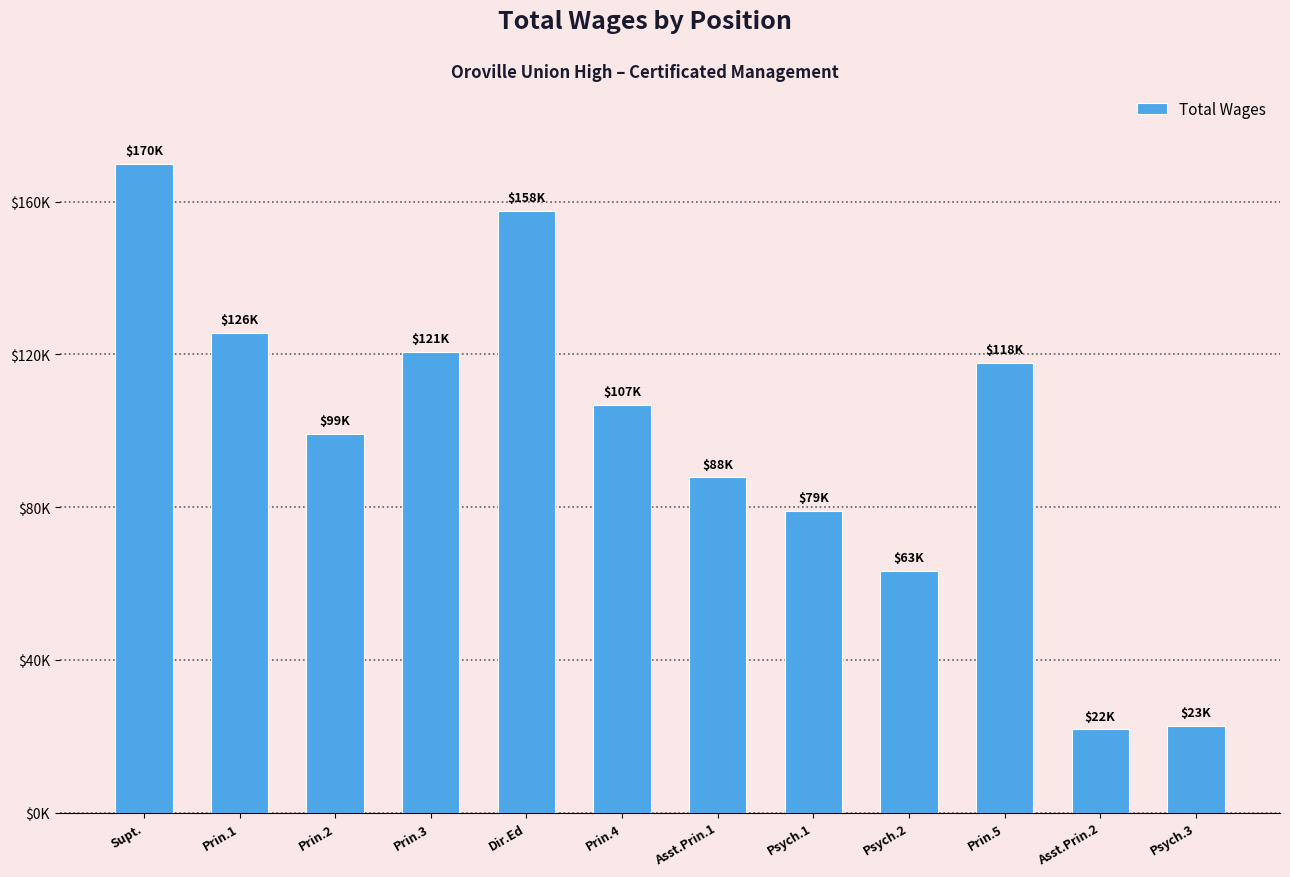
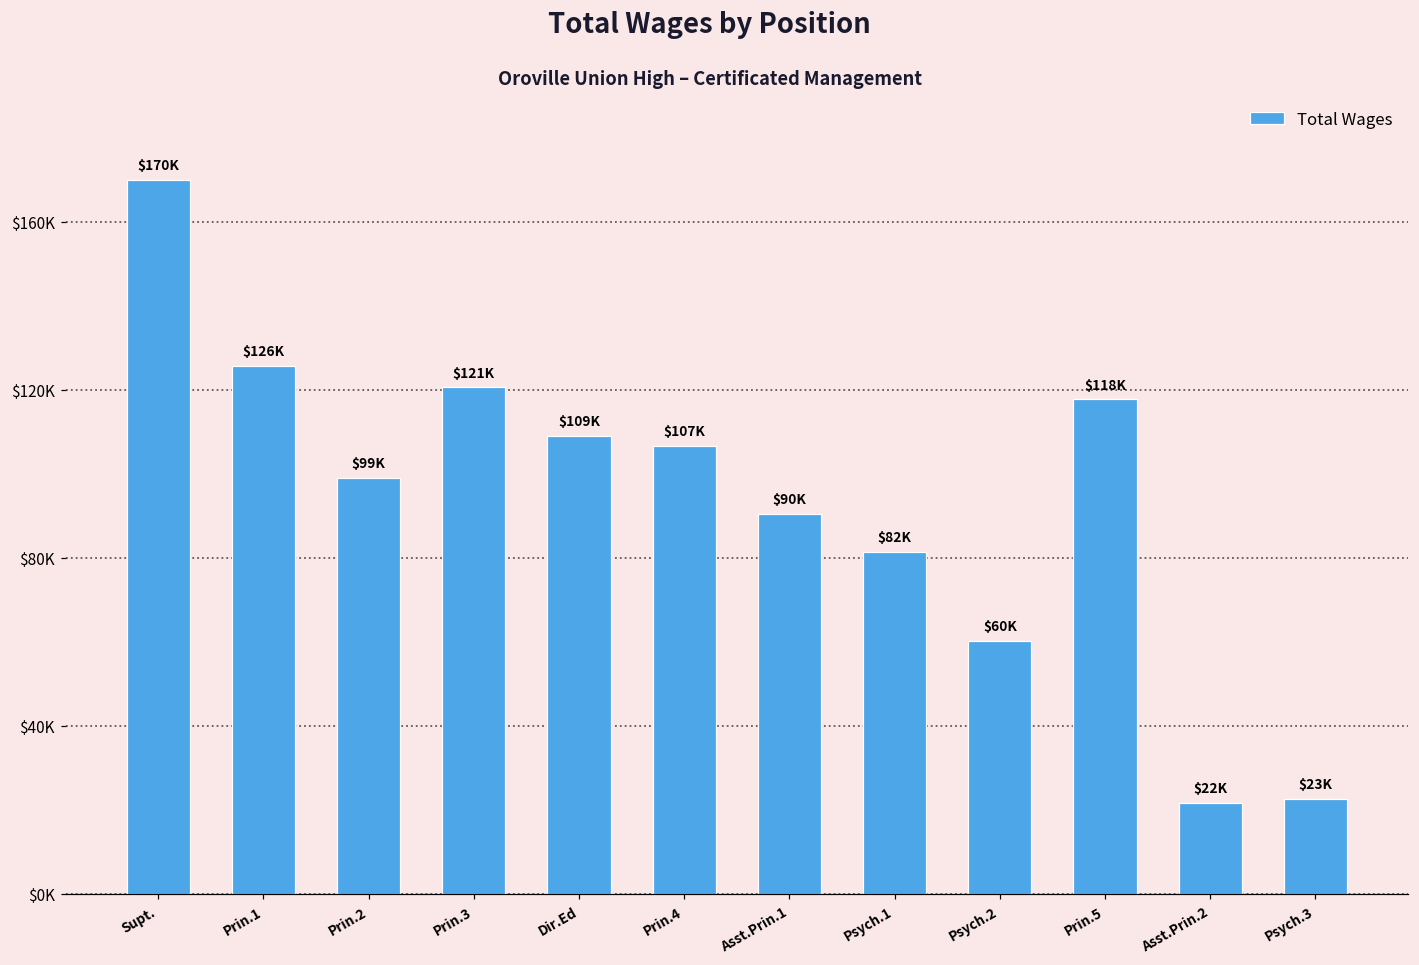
  {
    "Supt.": "$170K",
    "Prin.1": "$126K",
    "Prin.2": "$99K",
    "Prin.3": "$121K",
-   "Dir.Ed": "$158K",
+   "Dir.Ed": "$109K",
    "Prin.4": "$107K",
-   "Asst.Prin.1": "$88K",
-   "Psych.1": "$79K",
-   "Psych.2": "$63K",
+   "Asst.Prin.1": "$90K",
+   "Psych.1": "$82K",
+   "Psych.2": "$60K",
    "Prin.5": "$118K",
    "Asst.Prin.2": "$22K",
    "Psych.3": "$23K"
  }
